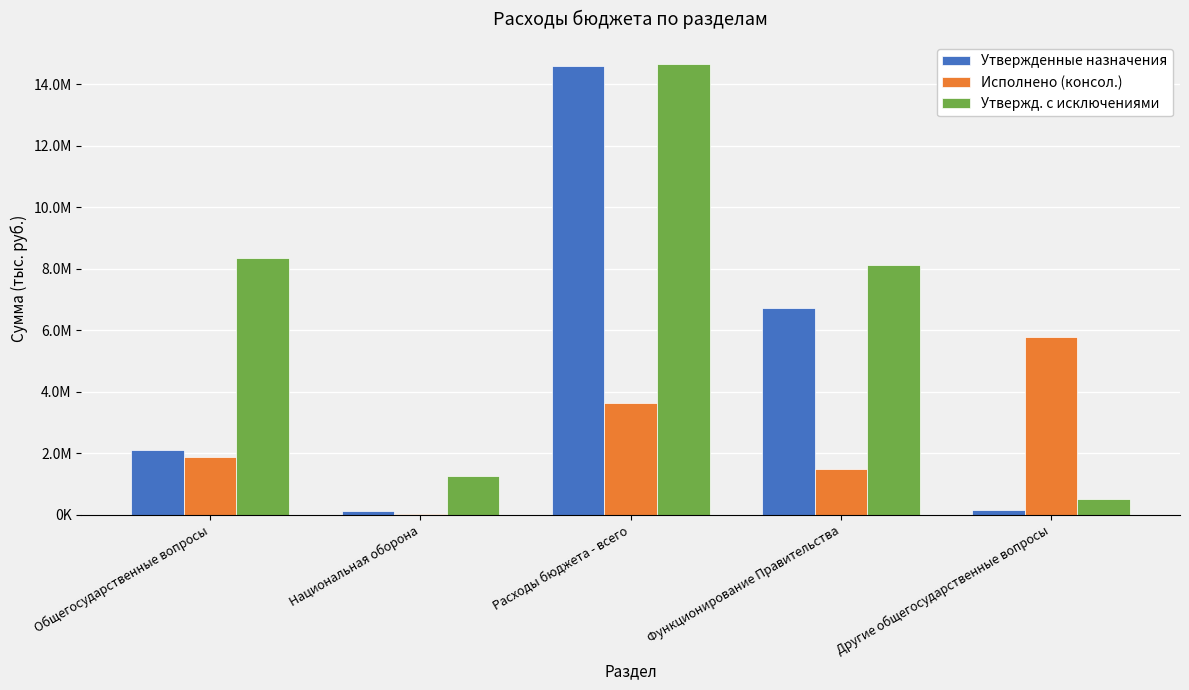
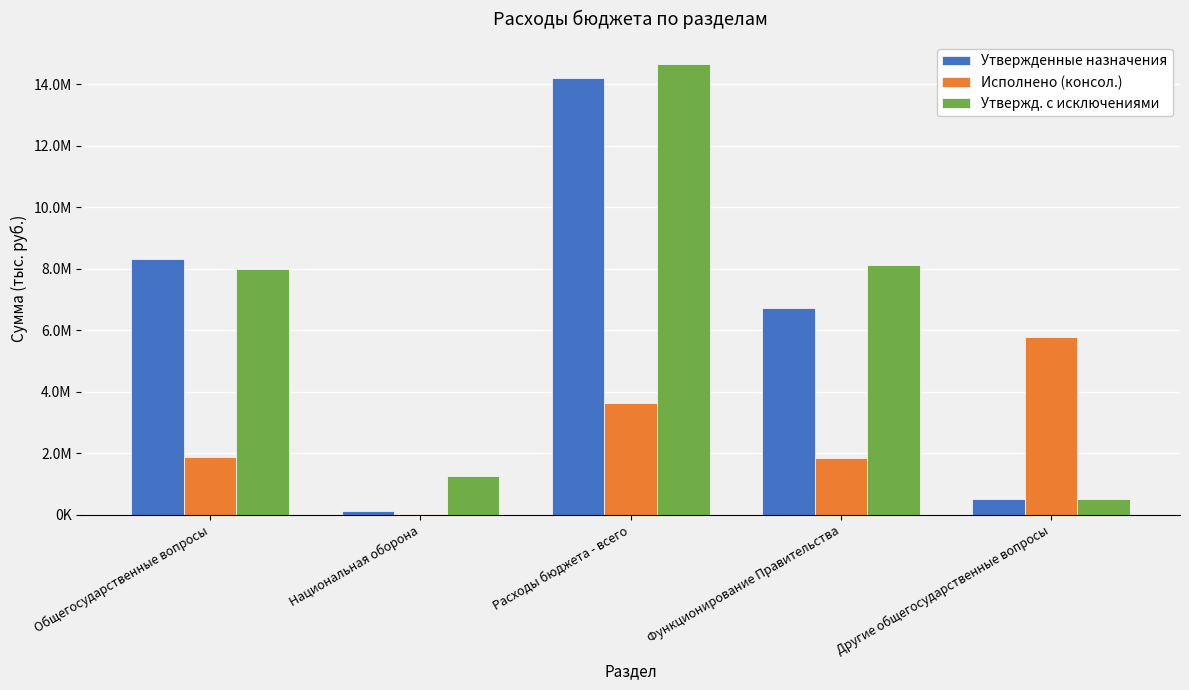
  {
    "Утвержденные назначения": {
-     "Общегосударственные вопросы": 2100000,
+     "Общегосударственные вопросы": 8300000,
      "Национальная оборона": 100000,
-     "Расходы бюджета - всего": 14600000,
+     "Расходы бюджета - всего": 14200000,
      "Функционирование Правительства": 6700000,
-     "Другие общегосударственные вопросы": 200000
+     "Другие общегосударственные вопросы": 500000
    },
    "Исполнено (консол.)": {
      "Общегосударственные вопросы": 1900000,
      "Расходы бюджета - всего": 3600000,
-     "Функционирование Правительства": 1500000,
+     "Функционирование Правительства": 1800000,
      "Другие общегосударственные вопросы": 5800000
    },
    "Утвержд. с исключениями": {
-     "Общегосударственные вопросы": 8300000,
+     "Общегосударственные вопросы": 8000000,
      "Национальная оборона": 1300000,
      "Расходы бюджета - всего": 14600000,
      "Функционирование Правительства": 8100000,
      "Другие общегосударственные вопросы": 500000
    }
  }
